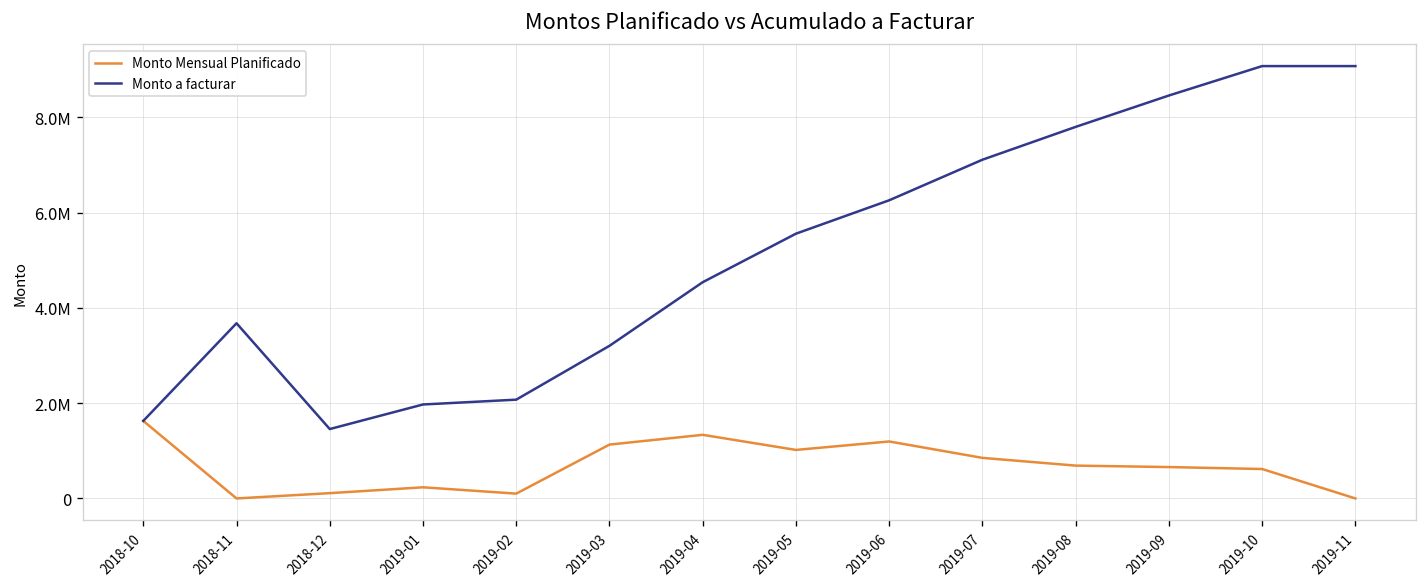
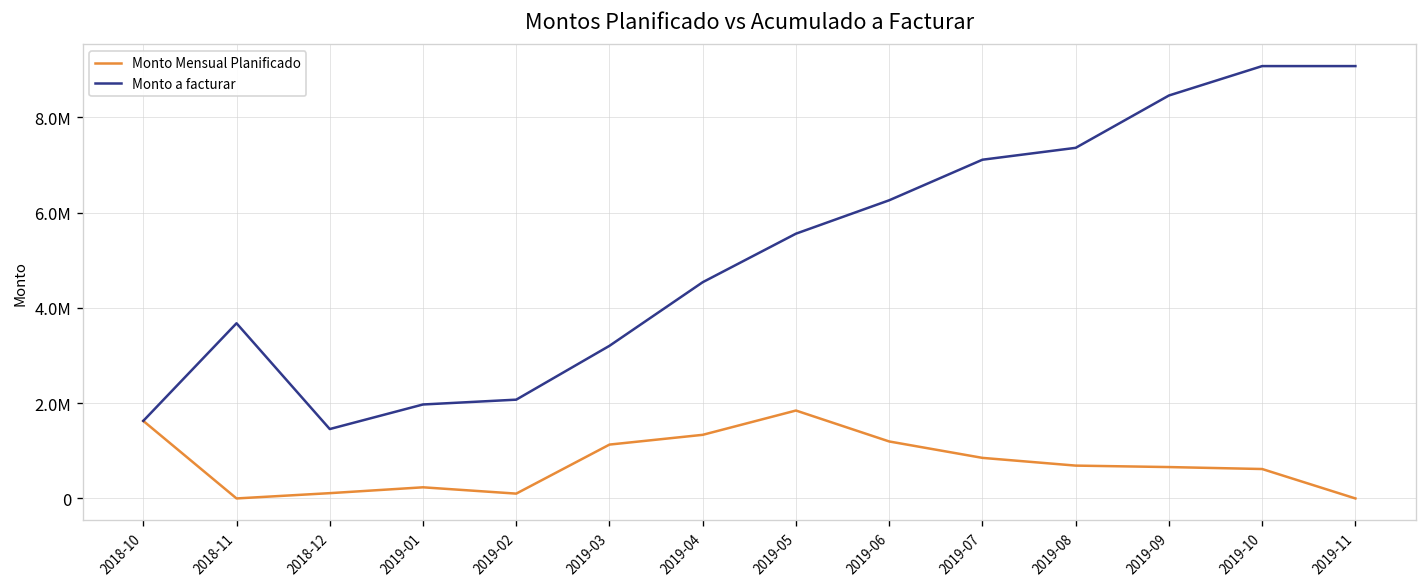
  {
    "Monto Mensual Planificado": {
      "2018-11": 0,
      "2018-12": 100000,
      "2019-01": 200000,
      "2019-02": 100000,
      "2019-03": 1100000,
      "2019-04": 1300000,
-     "2019-05": 1000000,
+     "2019-05": 1800000,
      "2019-06": 1200000,
      "2019-07": 900000,
      "2019-08": 700000,
      "2019-09": 700000,
      "2019-10": 600000,
      "2019-11": 0
    },
    "Monto a facturar": {
      "2018-11": 3700000,
      "2018-12": 1500000,
      "2019-01": 2000000,
      "2019-02": 2100000,
      "2019-03": 3200000,
      "2019-04": 4500000,
      "2019-05": 5600000,
      "2019-06": 6300000,
      "2019-07": 7100000,
-     "2019-08": 7800000,
+     "2019-08": 7400000,
      "2019-09": 8500000,
      "2019-10": 9100000,
      "2019-11": 9100000
    }
  }
